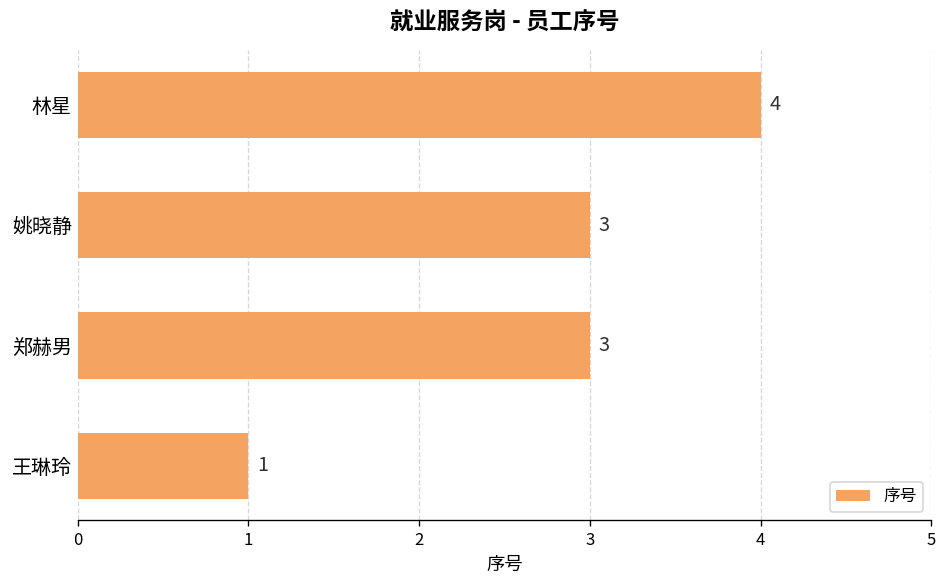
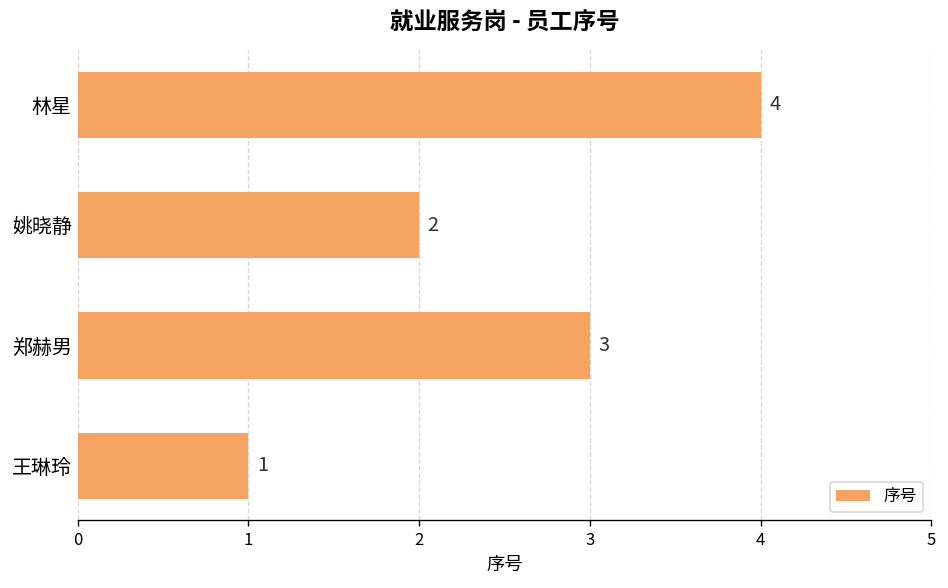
  {
    "林星": 4,
-   "姚晓静": 3,
+   "姚晓静": 2,
    "郑赫男": 3,
    "王琳玲": 1
  }
